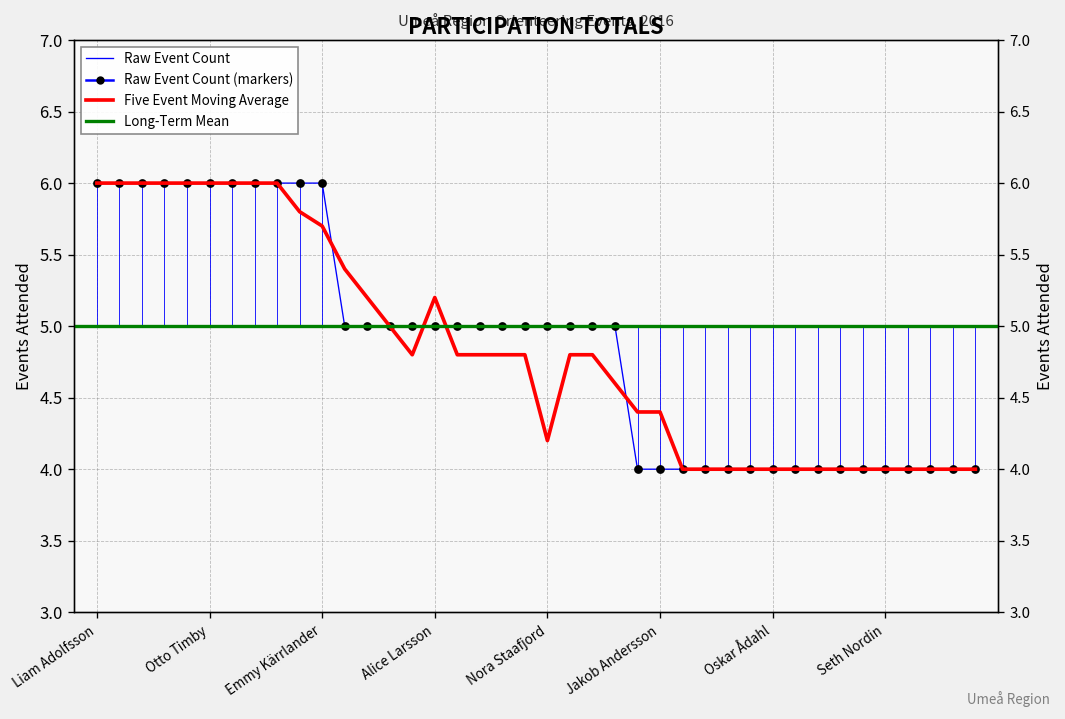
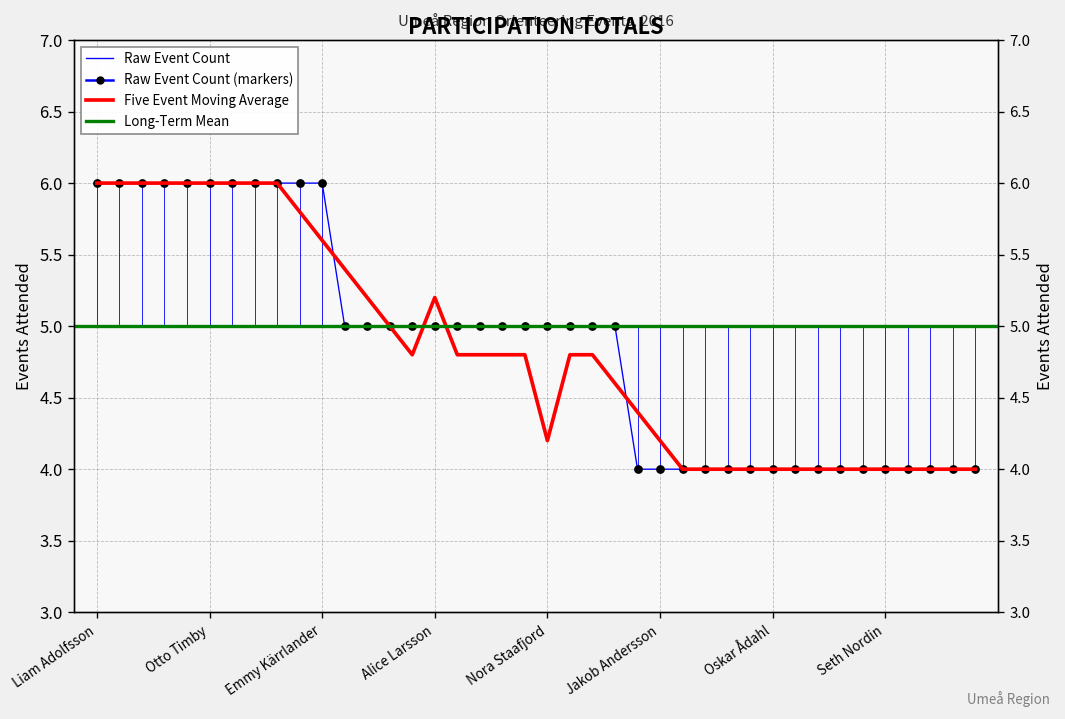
  {
    "Five Event Moving Average": {
-     "Emmy Kärrlander": 5.7,
+     "Emmy Kärrlander": 5.6,
      "Alice Larsson": 5.2,
      "Nora Staafjord": 4.2,
-     "Jakob Andersson": 4.4
+     "Jakob Andersson": 4.2
    }
  }
